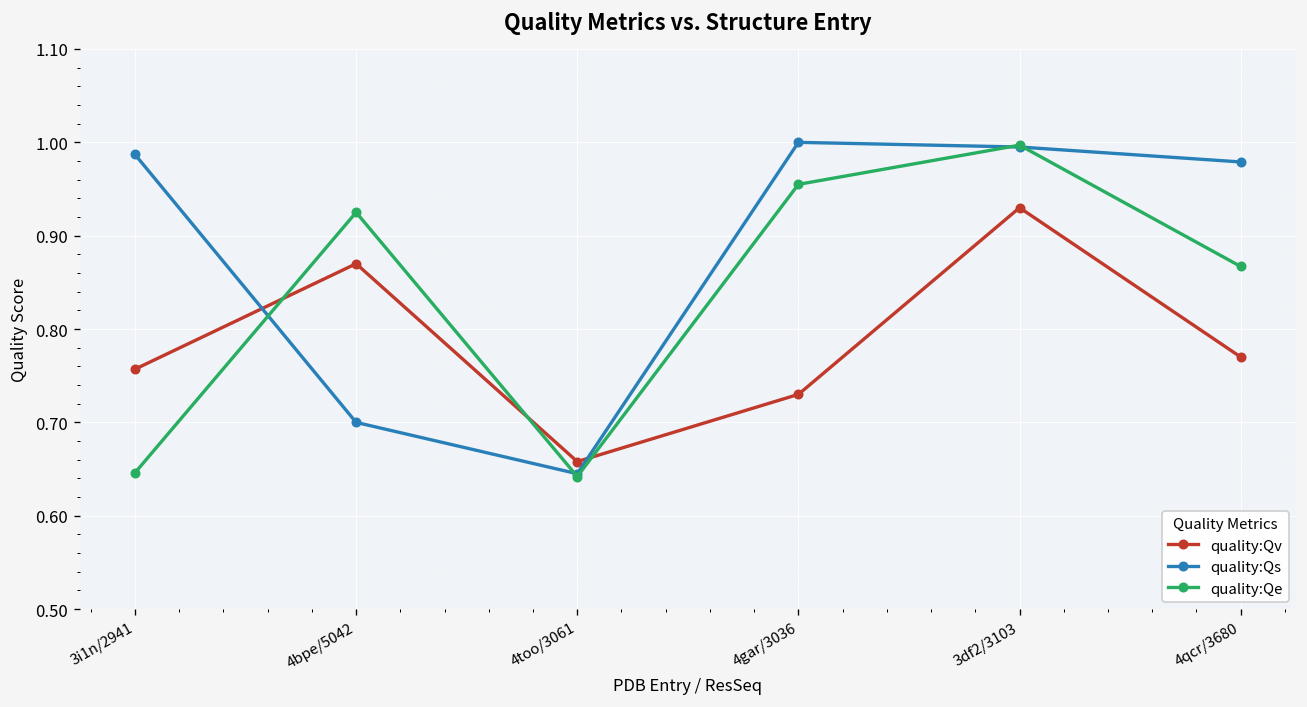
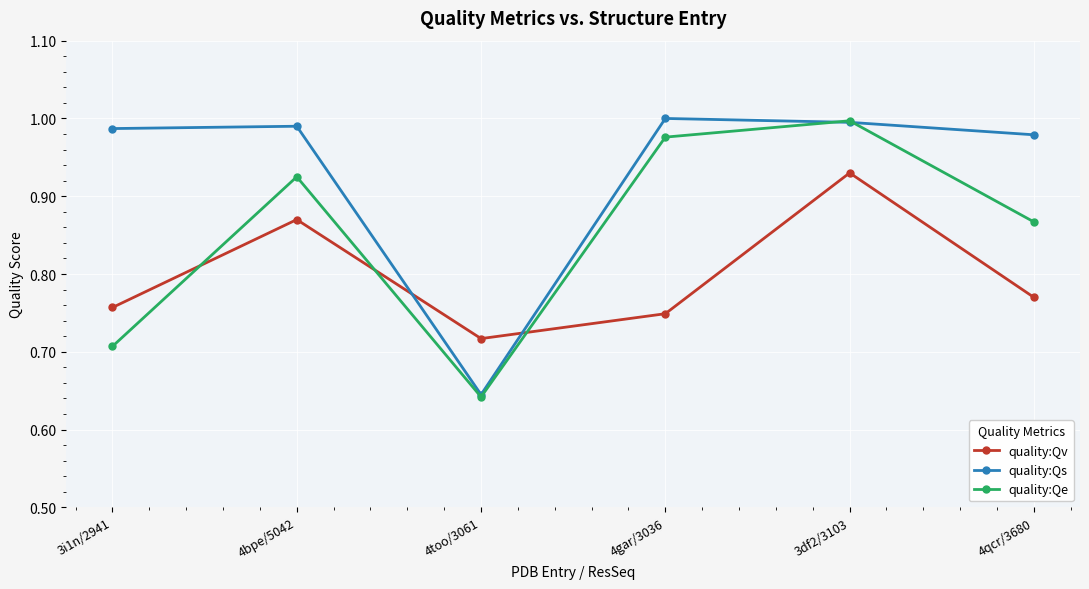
  {
    "quality:Qv": {
      "3i1n/2941": 0.76,
      "4bpe/5042": 0.87,
-     "4too/3061": 0.66,
-     "4gar/3036": 0.73,
+     "4too/3061": 0.72,
+     "4gar/3036": 0.75,
      "3df2/3103": 0.93,
      "4qcr/3680": 0.77
    },
    "quality:Qs": {
      "3i1n/2941": 0.99,
-     "4bpe/5042": 0.70,
+     "4bpe/5042": 0.99,
      "4gar/3036": 1.00,
      "4qcr/3680": 0.98
    },
    "quality:Qe": {
-     "3i1n/2941": 0.65,
+     "3i1n/2941": 0.71,
      "4bpe/5042": 0.93,
-     "4gar/3036": 0.96,
+     "4gar/3036": 0.98,
      "4qcr/3680": 0.87
    }
  }
